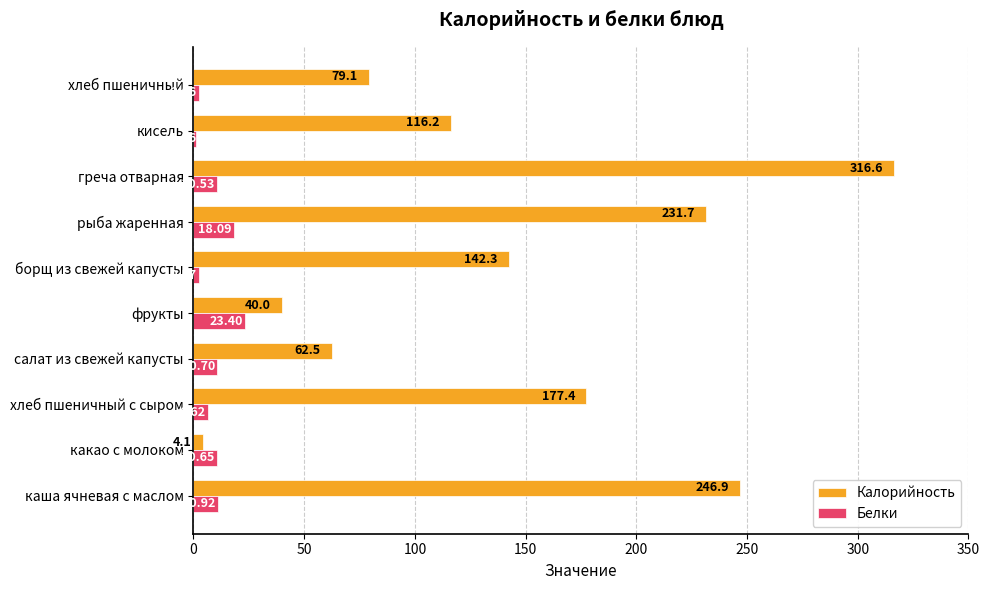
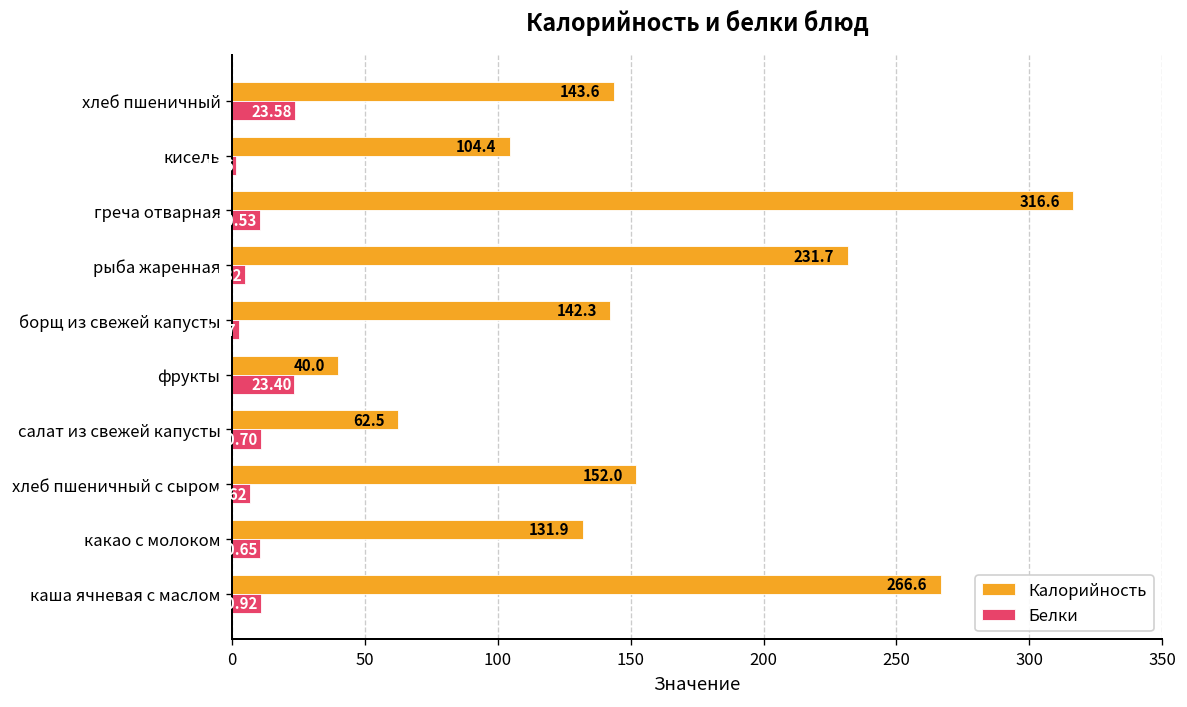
  {
    "Калорийность": {
-     "хлеб пшеничный": 79.1,
-     "кисель": 116.2,
+     "хлеб пшеничный": 143.6,
+     "кисель": 104.4,
      "греча отварная": 316.6,
      "рыба жаренная": 231.7,
      "борщ из свежей капусты": 142.3,
      "фрукты": 40.0,
      "салат из свежей капусты": 62.5,
-     "хлеб пшеничный с сыром": 177.4,
-     "какао с молоком": 4.1,
-     "каша ячневая с маслом": 246.9
+     "хлеб пшеничный с сыром": 152.0,
+     "какао с молоком": 131.9,
+     "каша ячневая с маслом": 266.6
    },
    "Белки": {
-     "хлеб пшеничный": 3,
+     "хлеб пшеничный": 24,
      "кисель": 1,
-     "рыба жаренная": 18,
+     "рыба жаренная": 5,
      "борщ из свежей капусты": 3,
      "хлеб пшеничный с сыром": 7
    }
  }
